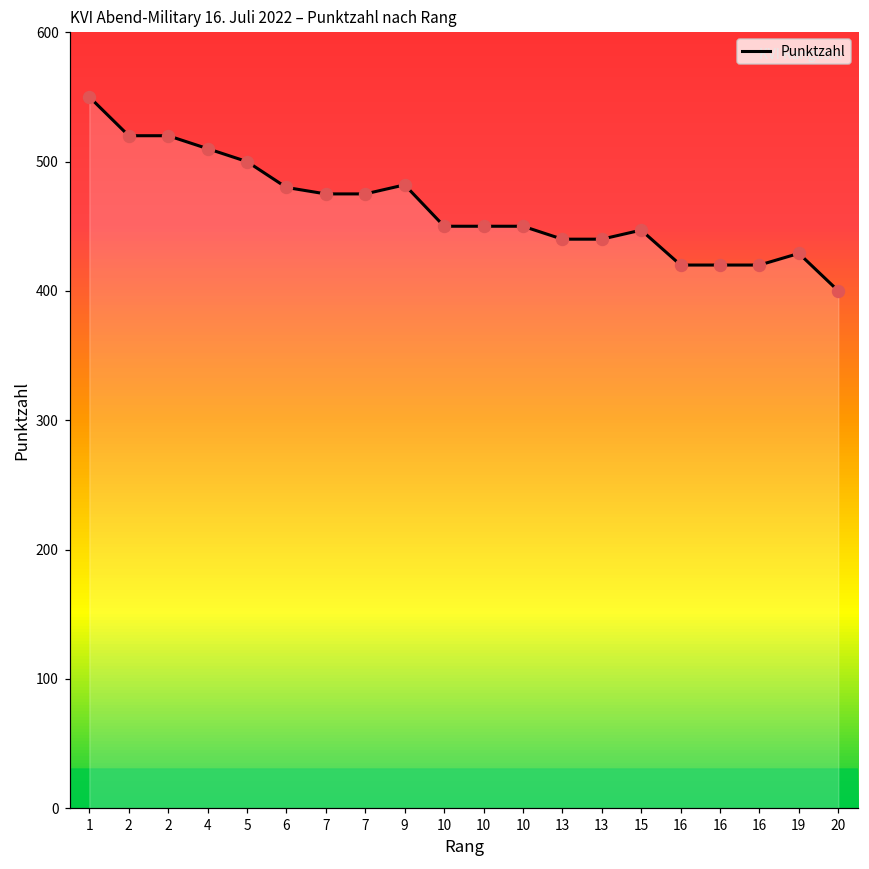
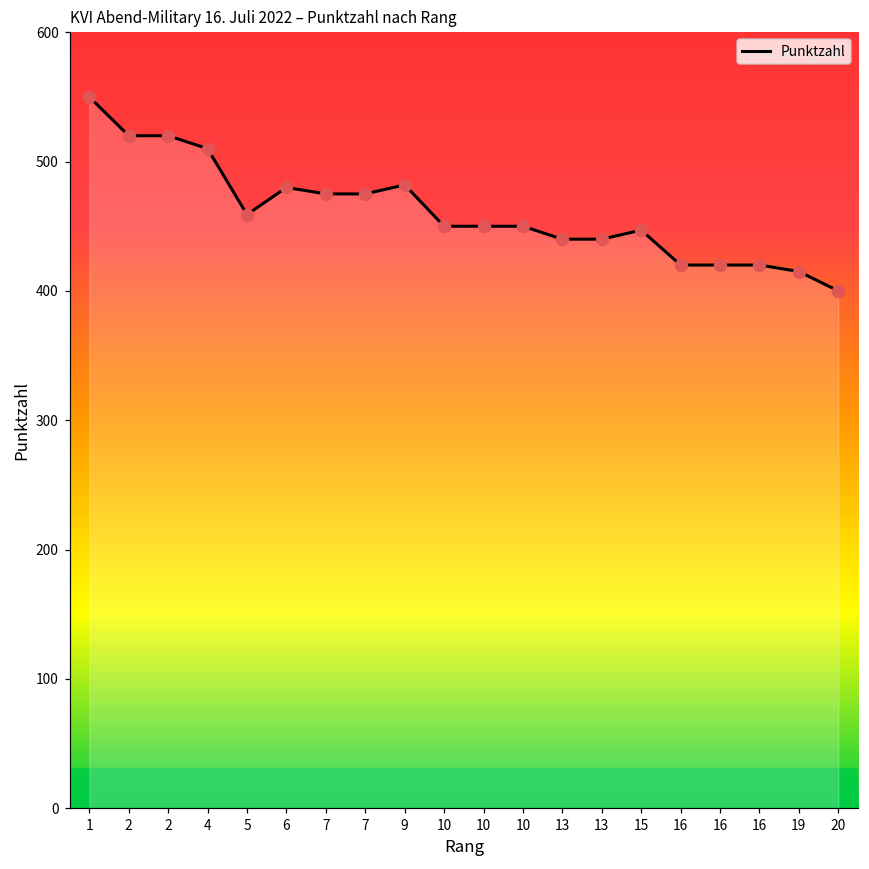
  {
    "1": 550,
    "4": 510,
-   "5": 500,
+   "5": 459,
    "6": 480,
    "9": 482,
    "15": 447,
-   "19": 429,
+   "19": 415,
    "20": 400
  }
